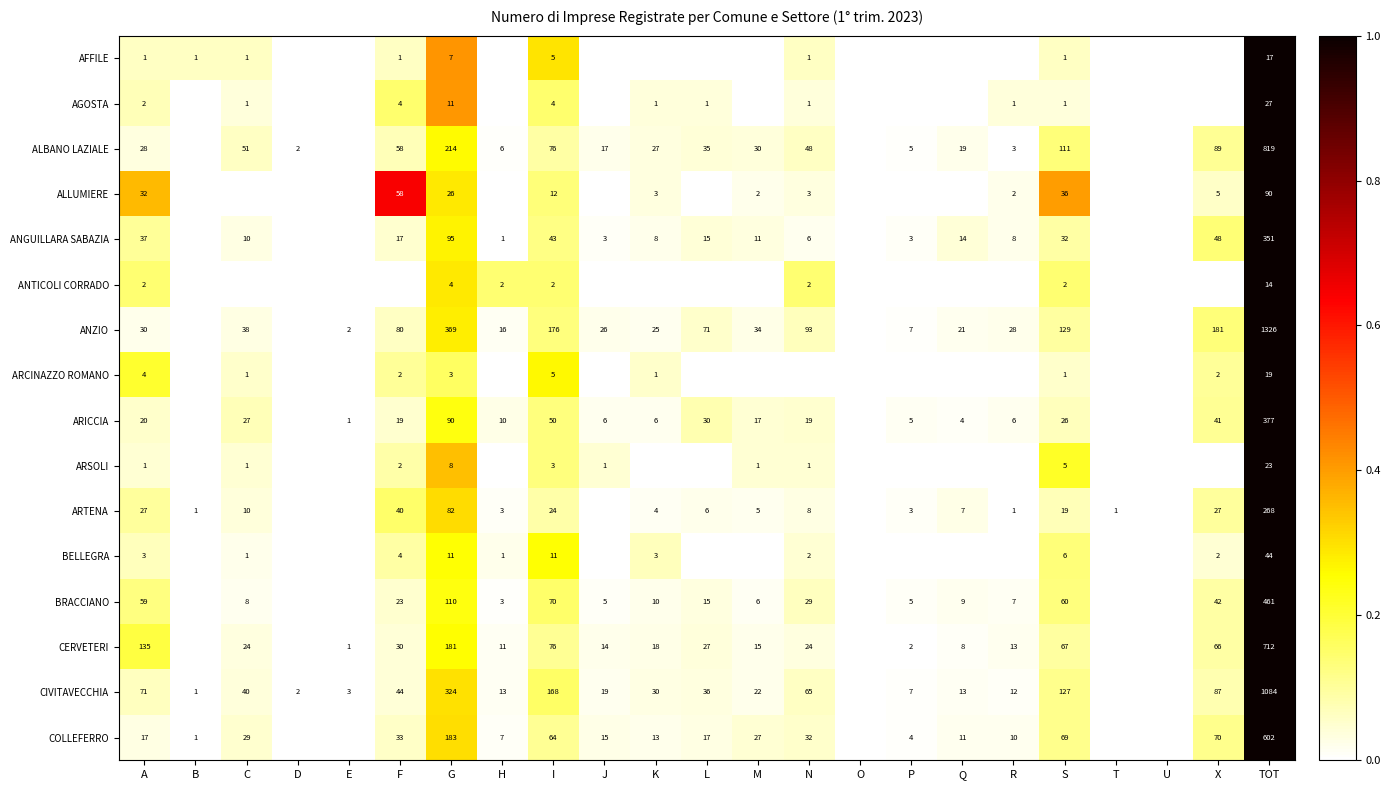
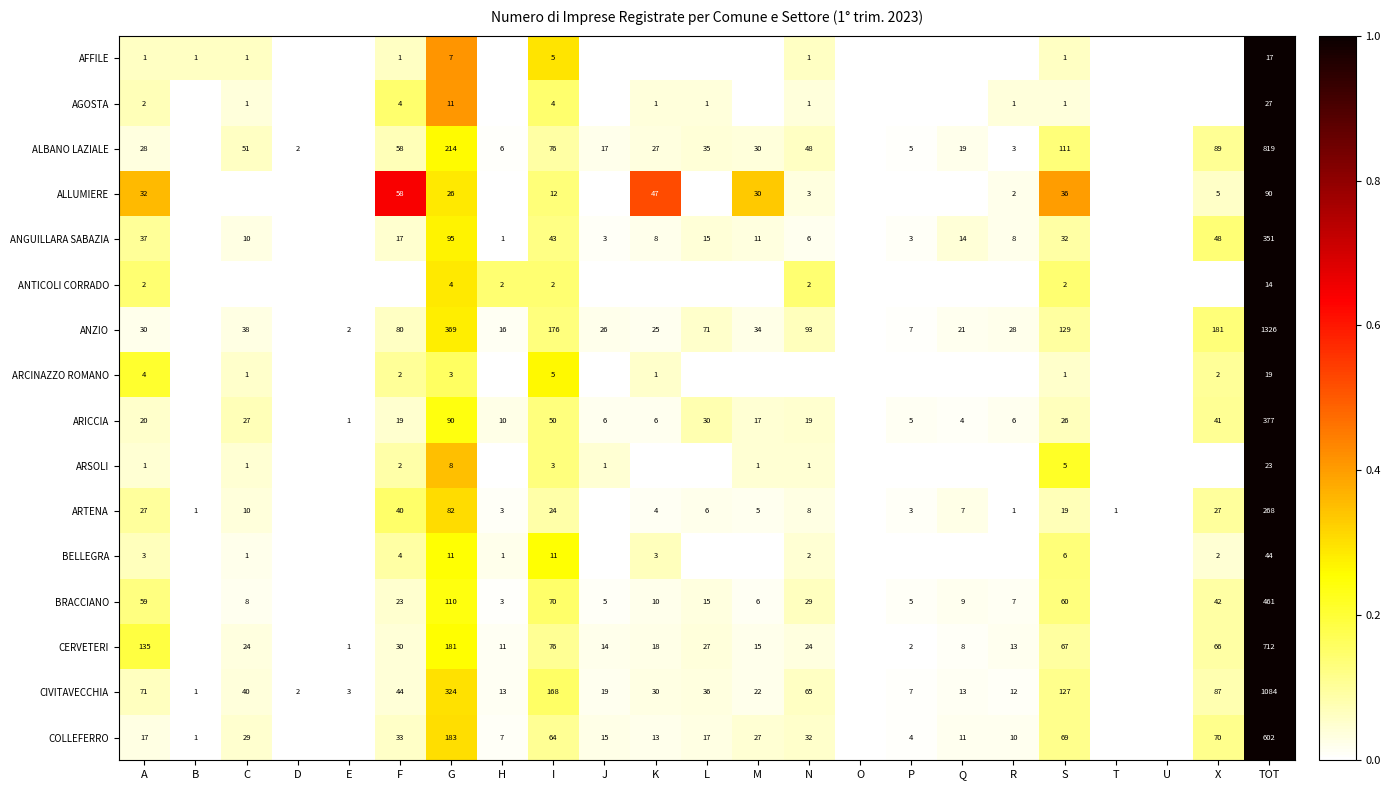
  {
    "ALLUMIERE": {
      "A": 32,
      "F": 58,
      "G": 26,
      "I": 12,
-     "K": 3,
-     "M": 2,
+     "K": 47,
+     "M": 30,
      "N": 3,
      "R": 2,
      "S": 36,
      "X": 5,
      "TOT": 90
    }
  }
